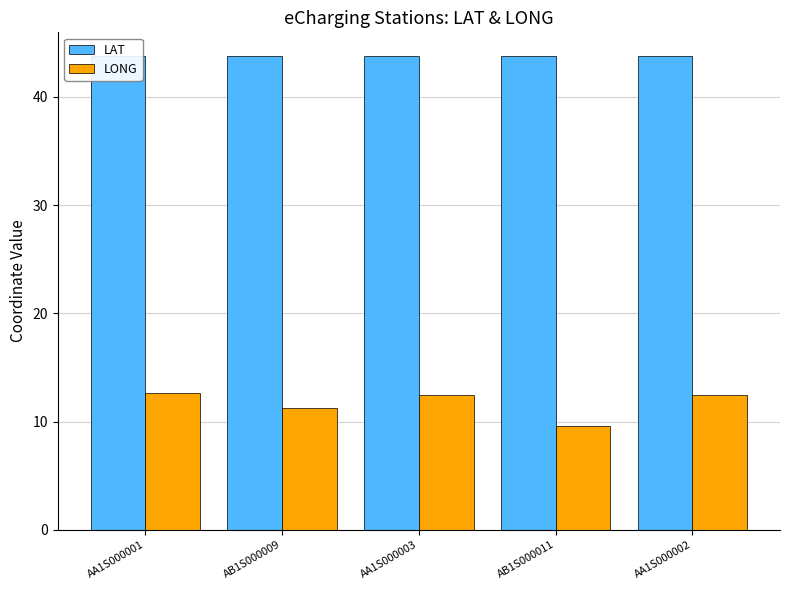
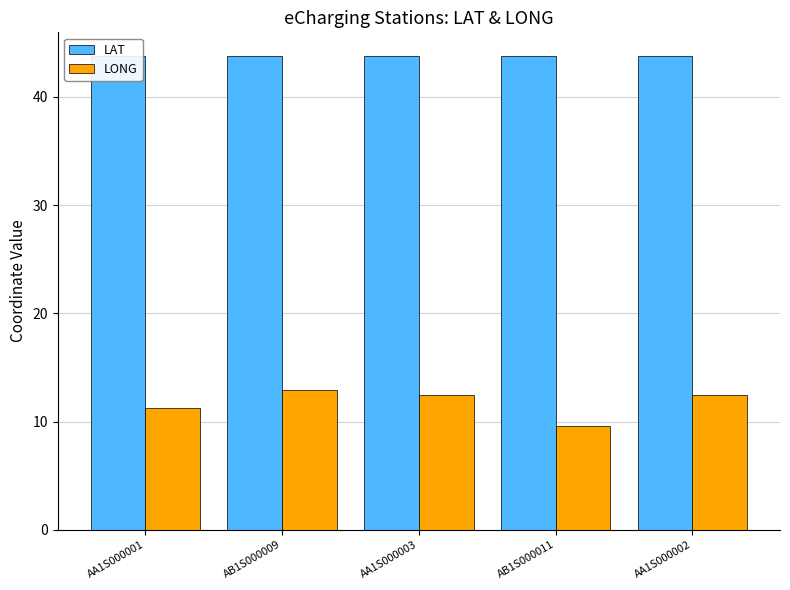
  {
    "LAT": {
      "AB1S000009": 43.8,
      "AA1S000003": 43.8,
      "AB1S000011": 43.8,
      "AA1S000002": 43.8
    },
    "LONG": {
-     "AA1S000001": 12.6,
-     "AB1S000009": 11.3,
+     "AA1S000001": 11.3,
+     "AB1S000009": 12.9,
      "AA1S000003": 12.5,
      "AB1S000011": 9.6,
      "AA1S000002": 12.5
    }
  }
